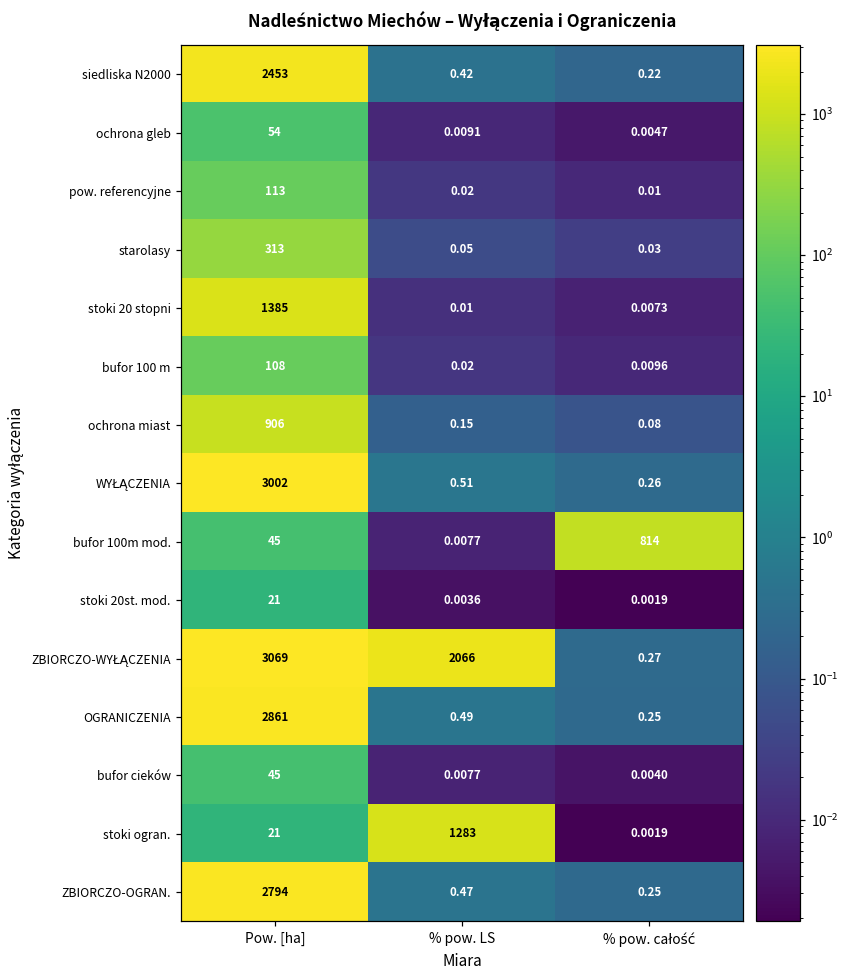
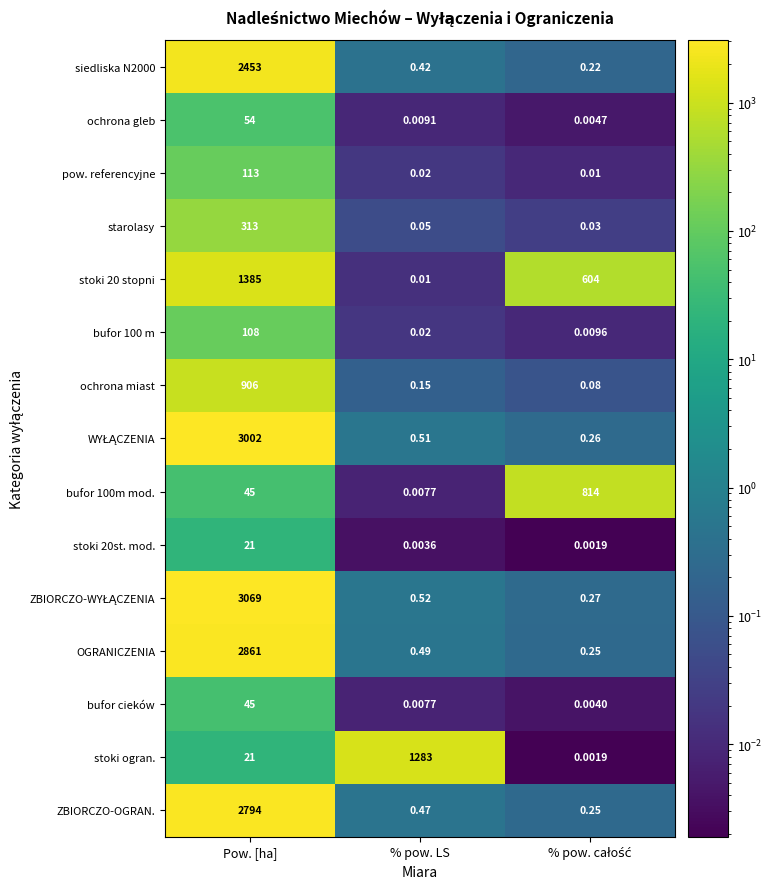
  {
    "siedliska N2000": {
      "Pow. [ha]": 2453,
      "% pow. LS": 0.42,
      "% pow. całość": 0.22
    },
    "ochrona gleb": {
      "Pow. [ha]": 54,
      "% pow. LS": 0.0091,
      "% pow. całość": 0.0047
    },
    "pow. referencyjne": {
      "Pow. [ha]": 113,
      "% pow. LS": 0.02,
      "% pow. całość": 0.01
    },
    "starolasy": {
      "Pow. [ha]": 313,
      "% pow. LS": 0.05,
      "% pow. całość": 0.03
    },
    "stoki 20 stopni": {
      "Pow. [ha]": 1385,
      "% pow. LS": 0.01,
-     "% pow. całość": 0.0073
+     "% pow. całość": 604
    },
    "bufor 100 m": {
      "Pow. [ha]": 108,
      "% pow. LS": 0.02,
      "% pow. całość": 0.0096
    },
    "ochrona miast": {
      "Pow. [ha]": 906,
      "% pow. LS": 0.15,
      "% pow. całość": 0.08
    },
    "WYŁĄCZENIA": {
      "Pow. [ha]": 3002,
      "% pow. LS": 0.51,
      "% pow. całość": 0.26
    },
    "bufor 100m mod.": {
      "Pow. [ha]": 45,
      "% pow. LS": 0.0077,
      "% pow. całość": 814
    },
    "stoki 20st. mod.": {
      "Pow. [ha]": 21,
      "% pow. LS": 0.0036,
      "% pow. całość": 0.0019
    },
    "ZBIORCZO-WYŁĄCZENIA": {
      "Pow. [ha]": 3069,
-     "% pow. LS": 2066,
+     "% pow. LS": 0.52,
      "% pow. całość": 0.27
    },
    "OGRANICZENIA": {
      "Pow. [ha]": 2861,
      "% pow. LS": 0.49,
      "% pow. całość": 0.25
    },
    "bufor cieków": {
      "Pow. [ha]": 45,
      "% pow. LS": 0.0077,
      "% pow. całość": 0.0040
    },
    "stoki ogran.": {
      "Pow. [ha]": 21,
      "% pow. LS": 1283,
      "% pow. całość": 0.0019
    },
    "ZBIORCZO-OGRAN.": {
      "Pow. [ha]": 2794,
      "% pow. LS": 0.47,
      "% pow. całość": 0.25
    }
  }
